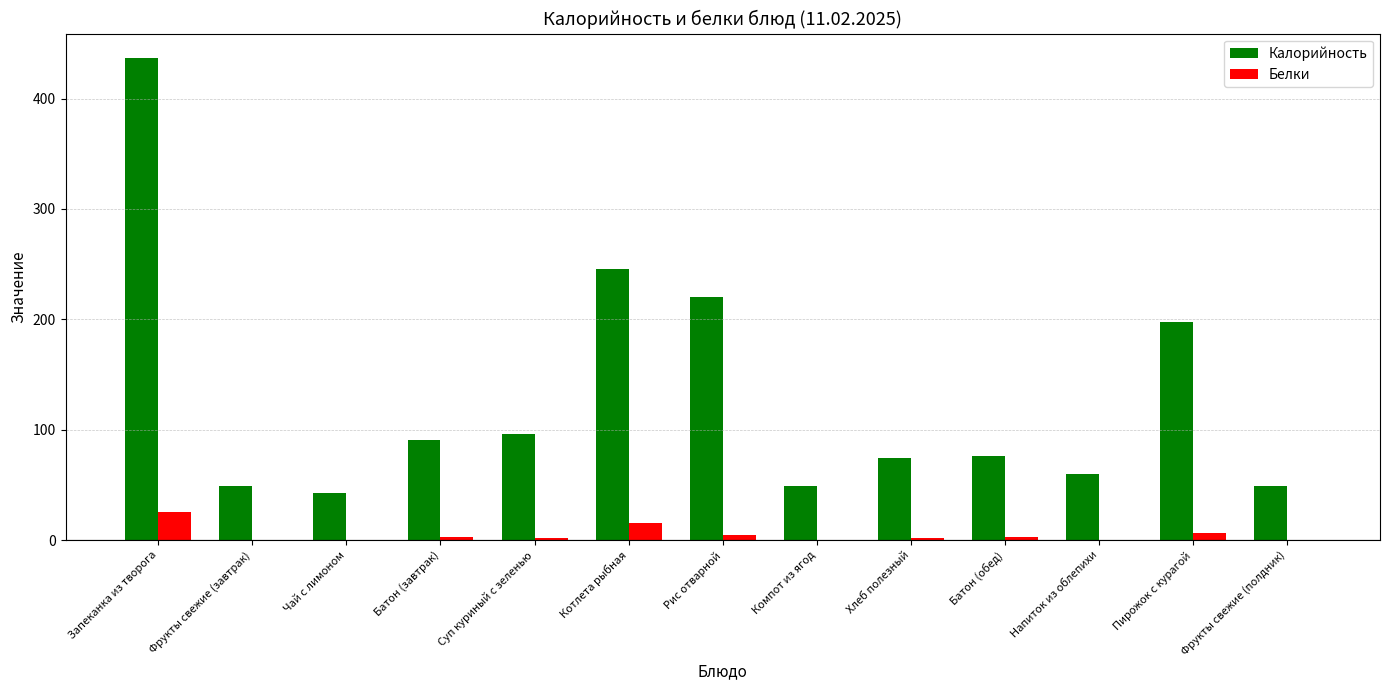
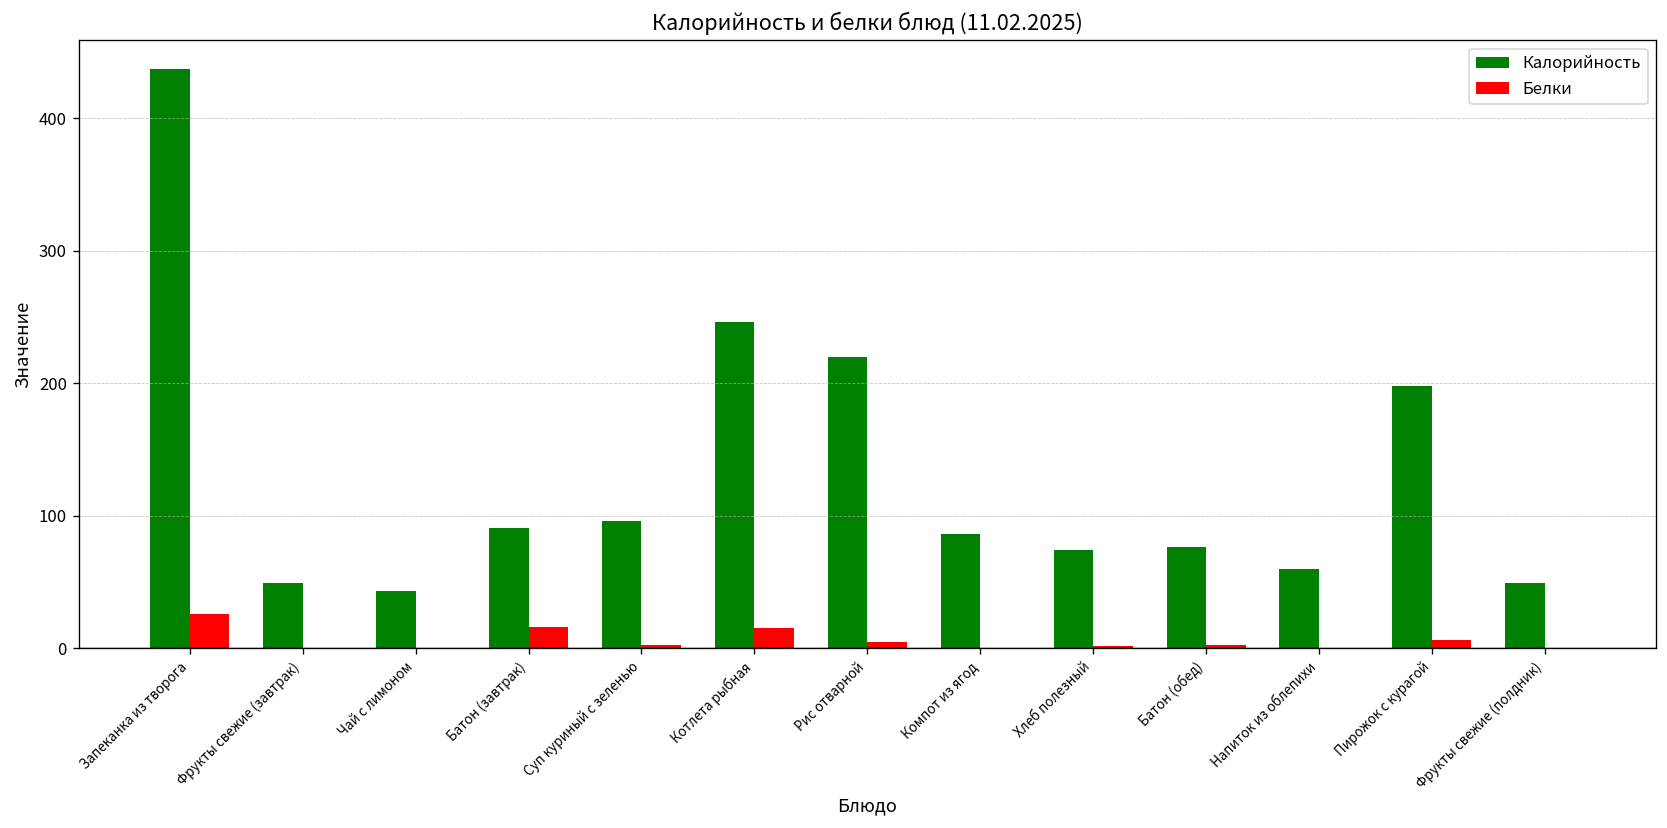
  {
    "Калорийность": {
      "Запеканка из творога": 437,
      "Фрукты свежие (завтрак)": 49,
      "Чай с лимоном": 43,
      "Батон (завтрак)": 91,
      "Суп куриный с зеленью": 96,
      "Котлета рыбная": 246,
      "Рис отварной": 220,
-     "Компот из ягод": 49,
+     "Компот из ягод": 86,
      "Хлеб полезный": 74,
      "Батон (обед)": 76,
      "Напиток из облепихи": 60,
      "Пирожок с курагой": 198,
      "Фрукты свежие (полдник)": 49
    },
    "Белки": {
      "Запеканка из творога": 26,
-     "Батон (завтрак)": 3,
+     "Батон (завтрак)": 16,
      "Суп куриный с зеленью": 2,
      "Котлета рыбная": 15,
      "Рис отварной": 4,
      "Батон (обед)": 3,
      "Напиток из облепихи": 0,
      "Пирожок с курагой": 6
    }
  }
